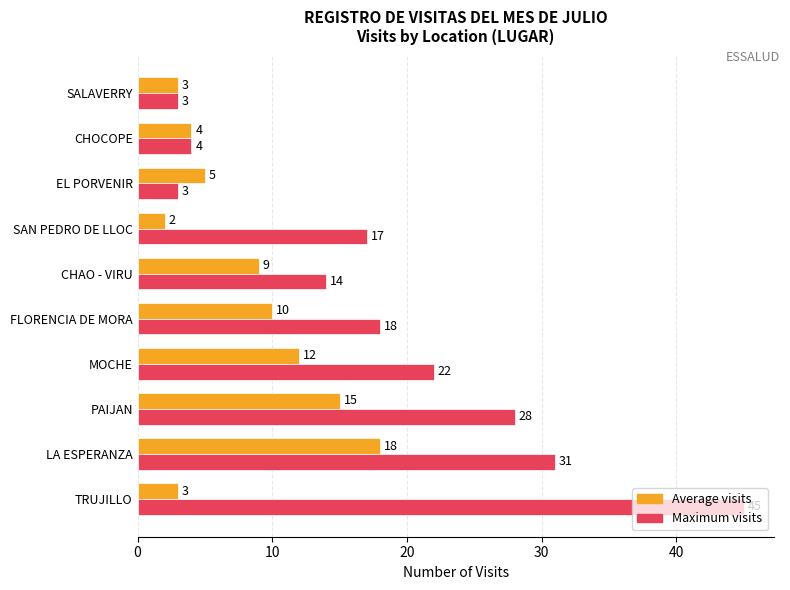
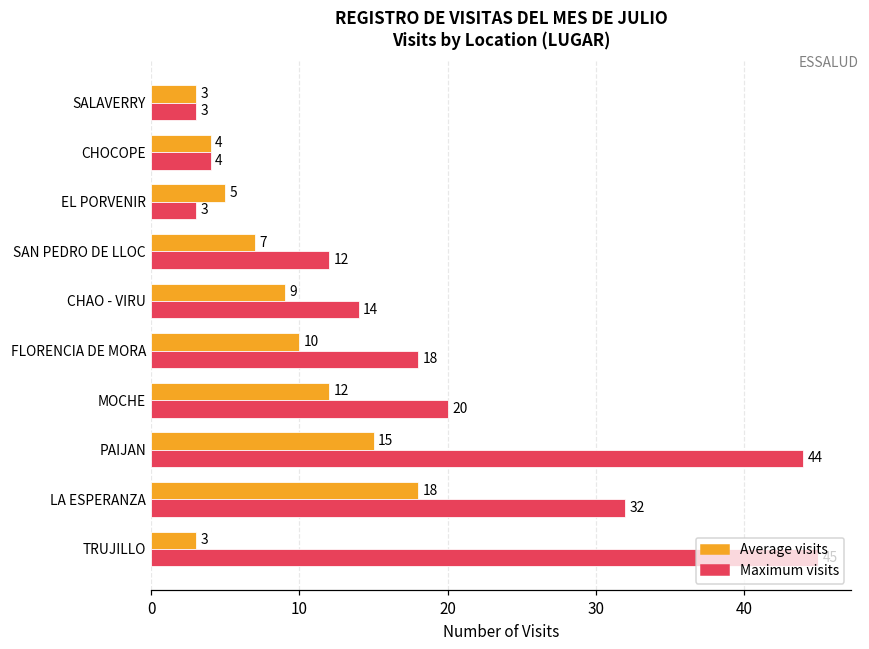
  {
    "Average visits": {
      "SALAVERRY": 3,
      "CHOCOPE": 4,
      "EL PORVENIR": 5,
-     "SAN PEDRO DE LLOC": 2,
+     "SAN PEDRO DE LLOC": 7,
      "CHAO - VIRU": 9,
      "FLORENCIA DE MORA": 10,
      "MOCHE": 12,
      "PAIJAN": 15,
      "LA ESPERANZA": 18,
      "TRUJILLO": 3
    },
    "Maximum visits": {
      "SALAVERRY": 3,
      "CHOCOPE": 4,
      "EL PORVENIR": 3,
-     "SAN PEDRO DE LLOC": 17,
+     "SAN PEDRO DE LLOC": 12,
      "CHAO - VIRU": 14,
      "FLORENCIA DE MORA": 18,
-     "MOCHE": 22,
-     "PAIJAN": 28,
-     "LA ESPERANZA": 31
+     "MOCHE": 20,
+     "PAIJAN": 44,
+     "LA ESPERANZA": 32
    }
  }
